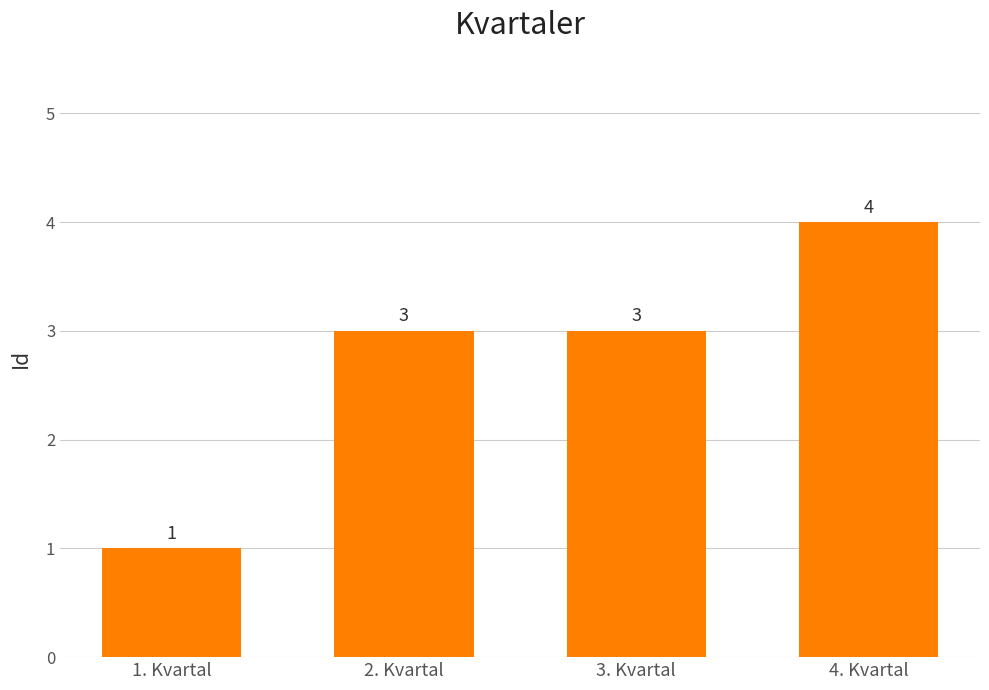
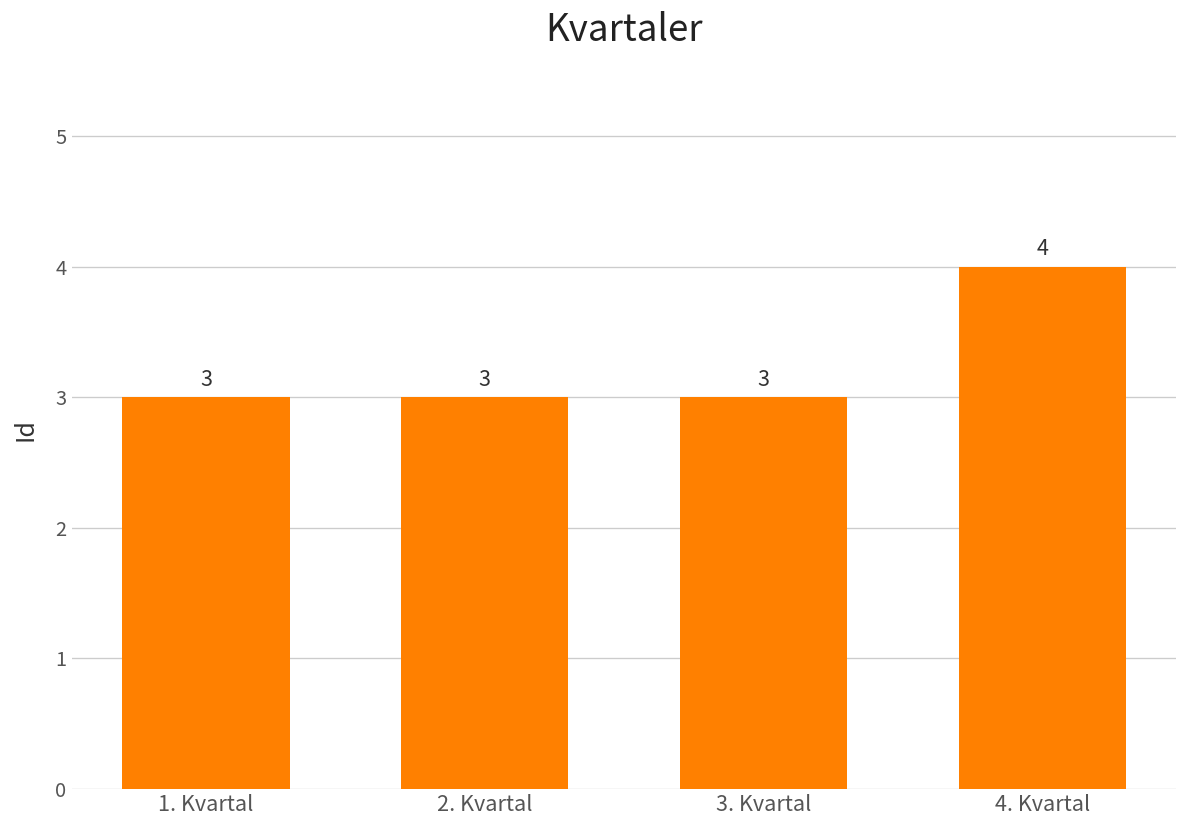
  {
-   "1. Kvartal": 1,
+   "1. Kvartal": 3,
    "2. Kvartal": 3,
    "3. Kvartal": 3,
    "4. Kvartal": 4
  }
